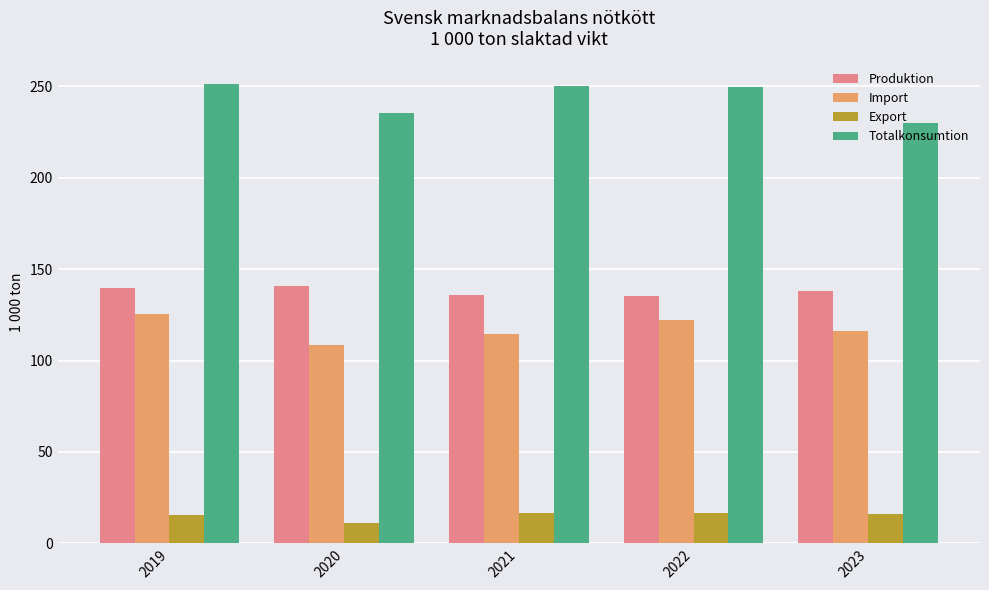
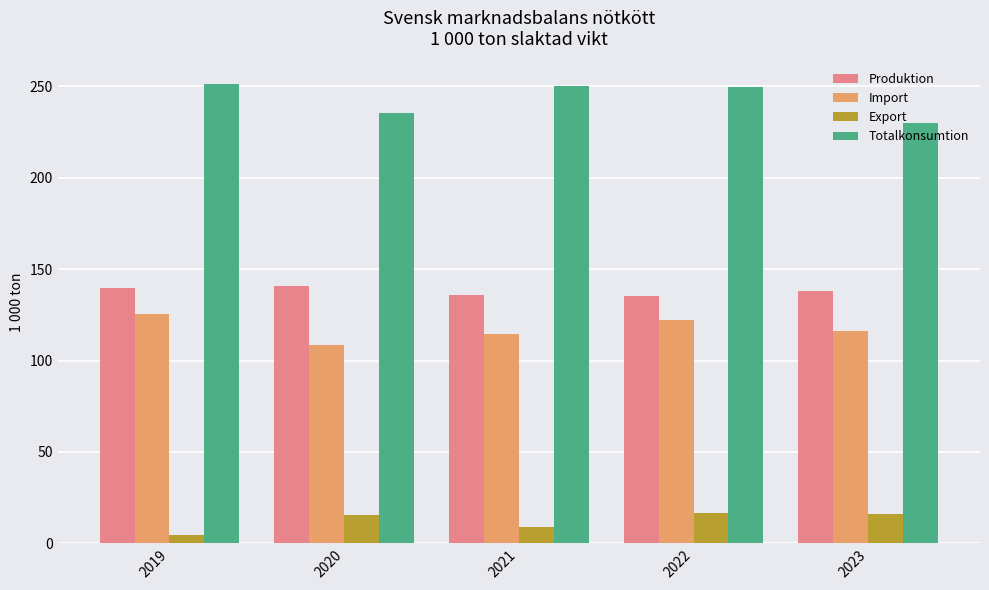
  {
    "Export": {
-     "2019": 15,
-     "2020": 11,
-     "2021": 16,
+     "2019": 5,
+     "2020": 16,
+     "2021": 9,
      "2022": 17,
      "2023": 16
    },
    "Totalkonsumtion": {
      "2019": 251,
      "2020": 235,
      "2021": 250,
      "2022": 250
    }
  }
